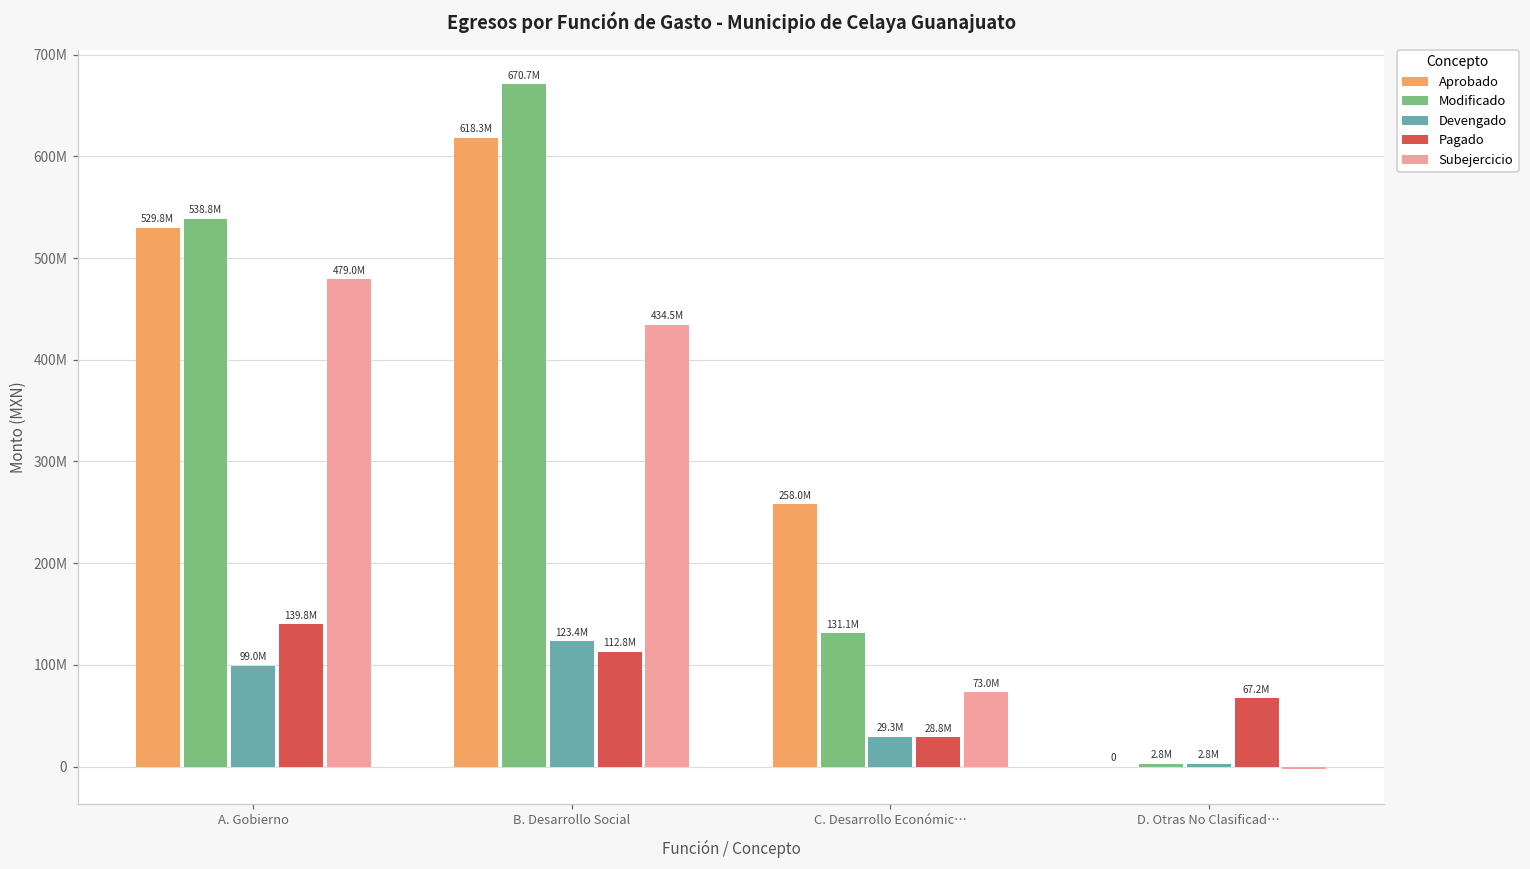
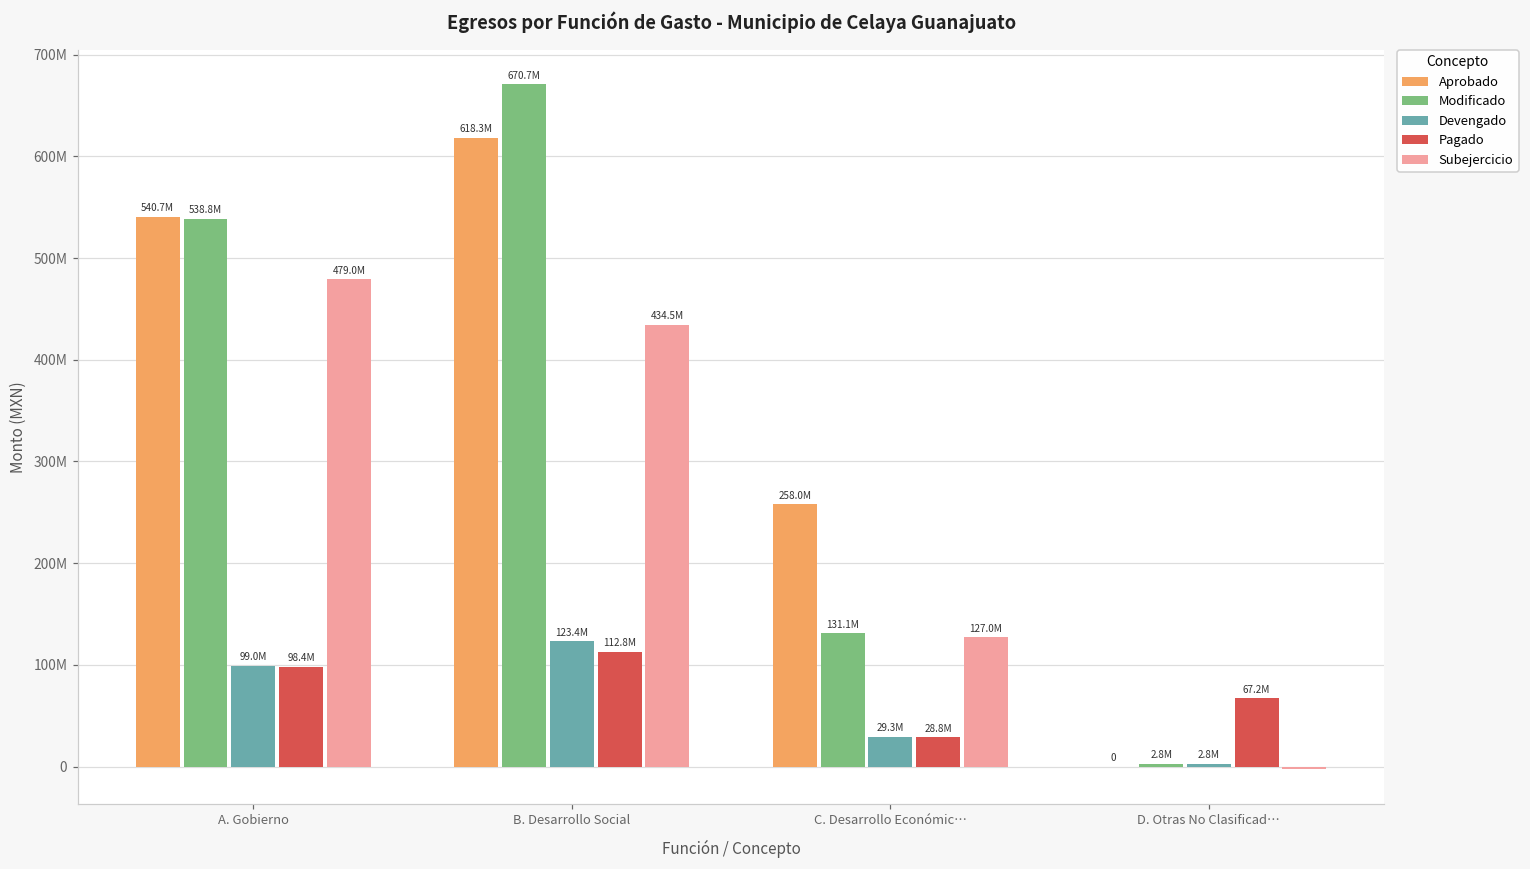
  {
    "Aprobado": {
-     "A. Gobierno": "529.8M",
+     "A. Gobierno": "540.7M",
      "B. Desarrollo Social": "618.3M",
      "C. Desarrollo Económic…": "258.0M",
      "D. Otras No Clasificad…": "0"
    },
    "Pagado": {
-     "A. Gobierno": "139.8M",
+     "A. Gobierno": "98.4M",
      "B. Desarrollo Social": "112.8M",
      "C. Desarrollo Económic…": "28.8M",
      "D. Otras No Clasificad…": "67.2M"
    },
    "Subejercicio": {
      "A. Gobierno": "479.0M",
      "B. Desarrollo Social": "434.5M",
-     "C. Desarrollo Económic…": "73.0M"
+     "C. Desarrollo Económic…": "127.0M"
    }
  }
